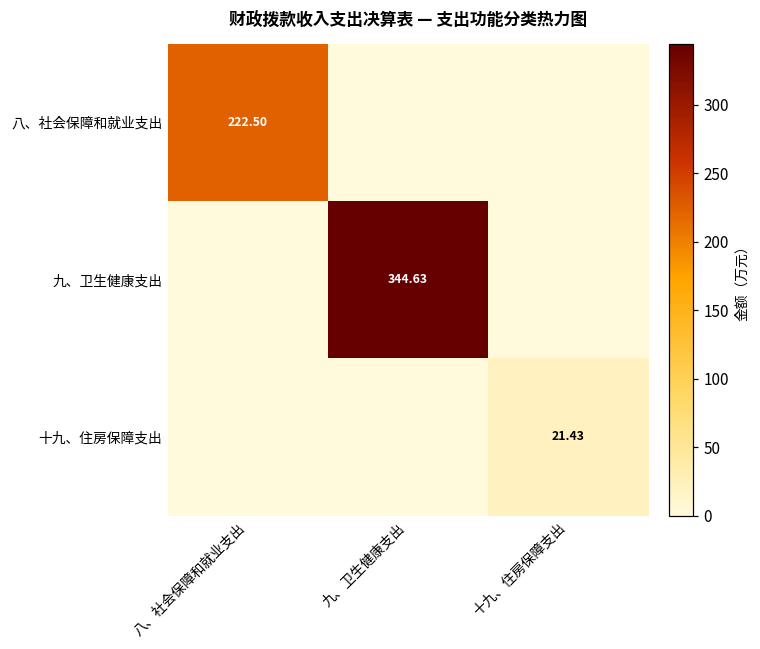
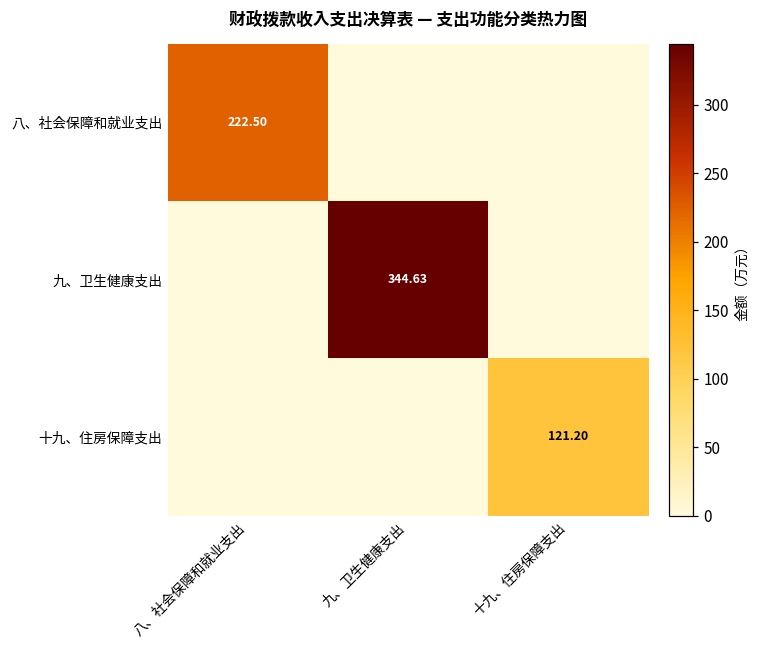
  {
    "八、社会保障和就业支出": {
      "八、社会保障和就业支出": 222.50
    },
    "九、卫生健康支出": {
      "九、卫生健康支出": 344.63
    },
    "十九、住房保障支出": {
-     "十九、住房保障支出": 21.43
+     "十九、住房保障支出": 121.20
    }
  }
